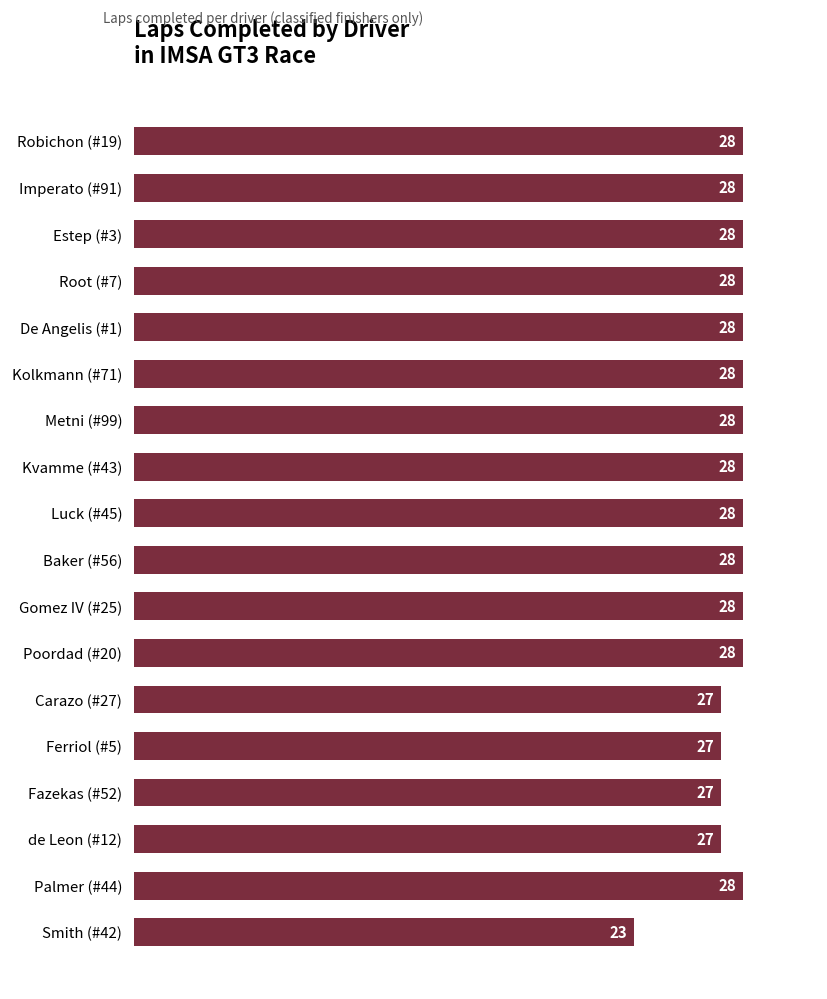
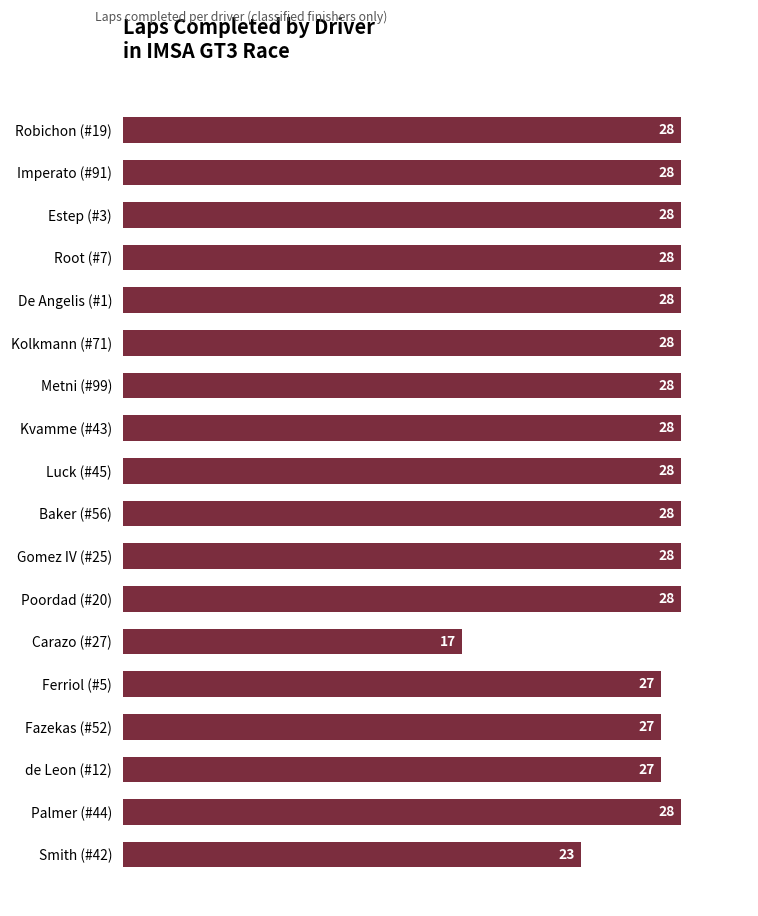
  {
    "Robichon (#19)": 28,
    "Imperato (#91)": 28,
    "Estep (#3)": 28,
    "Root (#7)": 28,
    "De Angelis (#1)": 28,
    "Kolkmann (#71)": 28,
    "Metni (#99)": 28,
    "Kvamme (#43)": 28,
    "Luck (#45)": 28,
    "Baker (#56)": 28,
    "Gomez IV (#25)": 28,
    "Poordad (#20)": 28,
-   "Carazo (#27)": 27,
+   "Carazo (#27)": 17,
    "Ferriol (#5)": 27,
    "Fazekas (#52)": 27,
    "de Leon (#12)": 27,
    "Palmer (#44)": 28,
    "Smith (#42)": 23
  }
